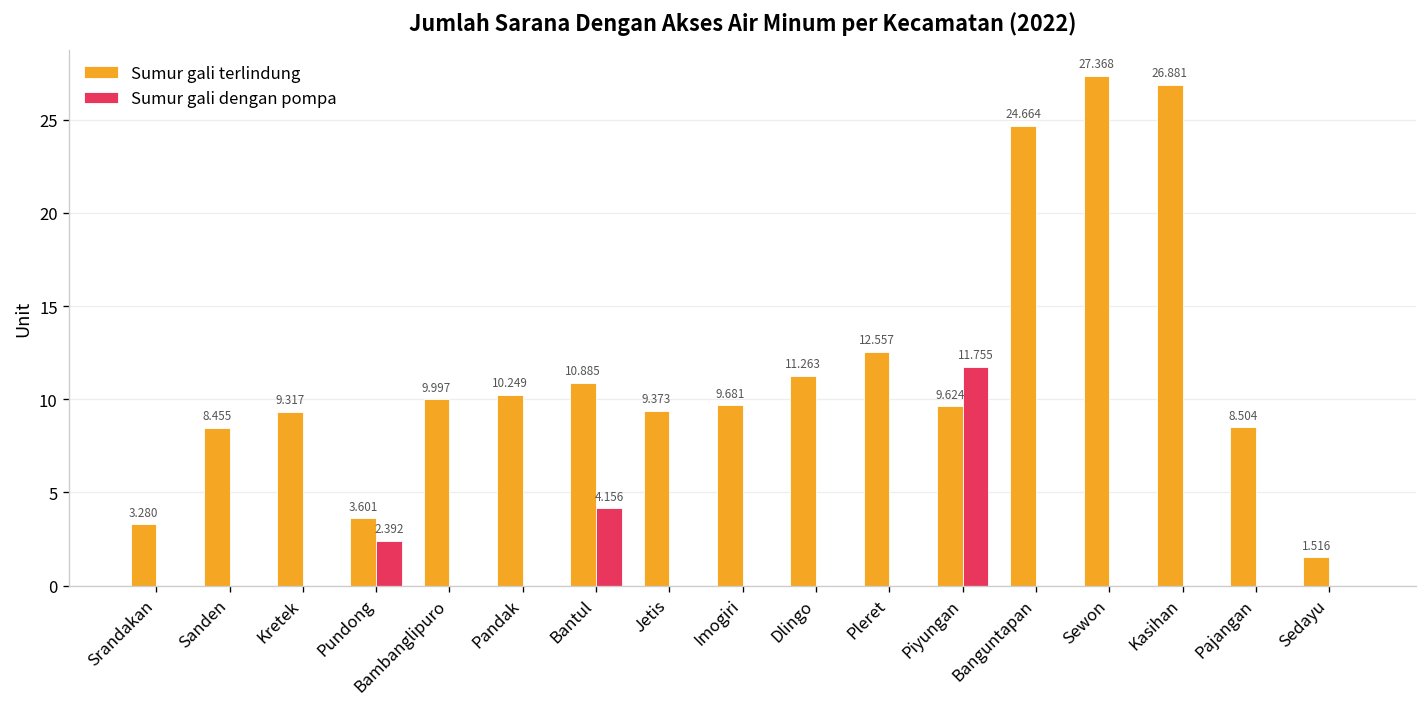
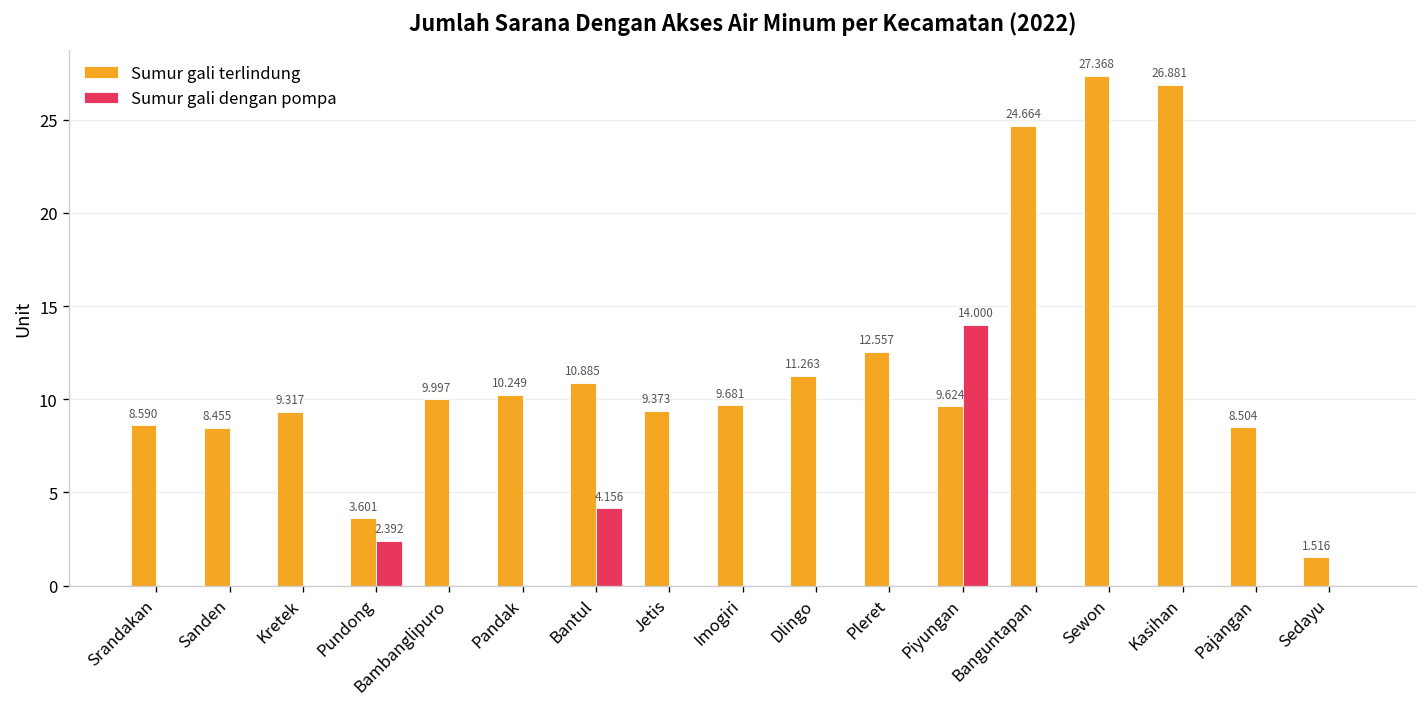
  {
    "Sumur gali terlindung": {
-     "Srandakan": 3.280,
+     "Srandakan": 8.590,
      "Sanden": 8.455,
      "Kretek": 9.317,
      "Pundong": 3.601,
      "Bambanglipuro": 9.997,
      "Pandak": 10.249,
      "Bantul": 10.885,
      "Jetis": 9.373,
      "Imogiri": 9.681,
      "Dlingo": 11.263,
      "Pleret": 12.557,
      "Piyungan": 9.624,
      "Banguntapan": 24.664,
      "Sewon": 27.368,
      "Kasihan": 26.881,
      "Pajangan": 8.504,
      "Sedayu": 1.516
    },
    "Sumur gali dengan pompa": {
      "Pundong": 2.392,
      "Bantul": 4.156,
-     "Piyungan": 11.755
+     "Piyungan": 14.000
    }
  }
